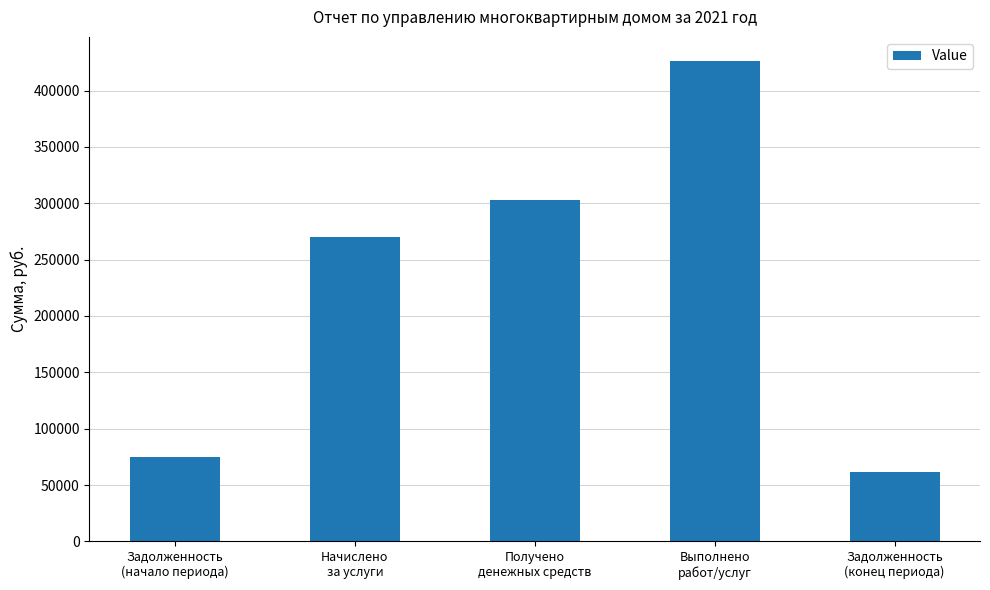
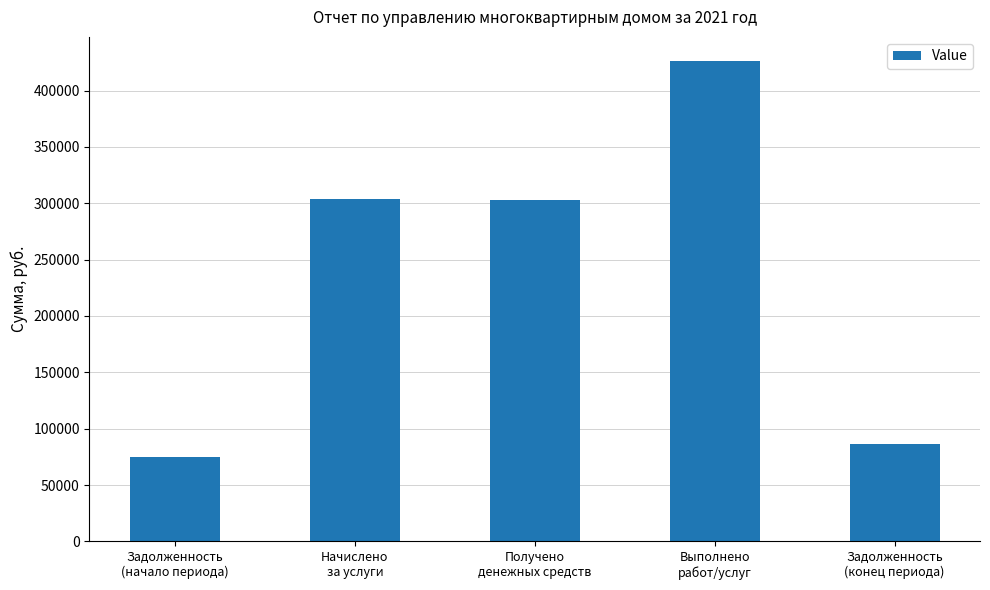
  {
    "Задолженность (начало периода)": 74000,
-   "Начислено за услуги": 270000,
+   "Начислено за услуги": 304000,
    "Получено денежных средств": 303000,
    "Выполнено работ/услуг": 426000,
-   "Задолженность (конец периода)": 62000
+   "Задолженность (конец периода)": 86000
  }
